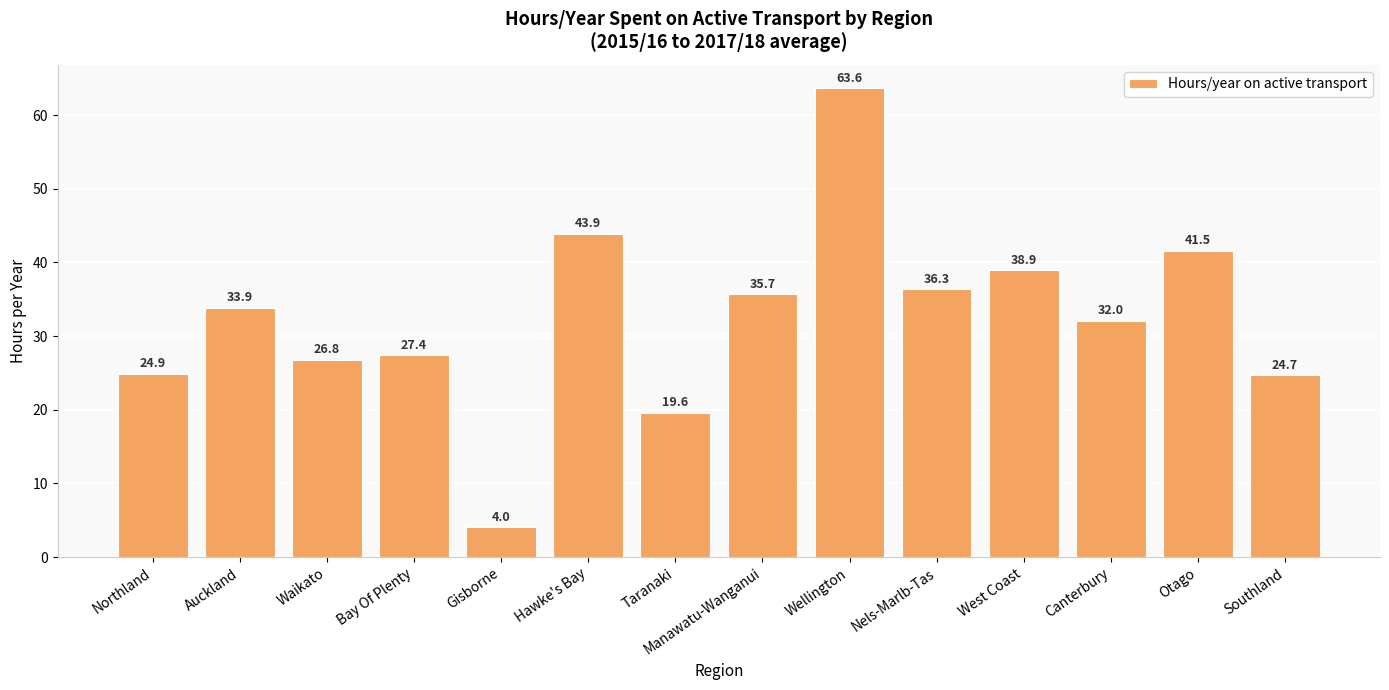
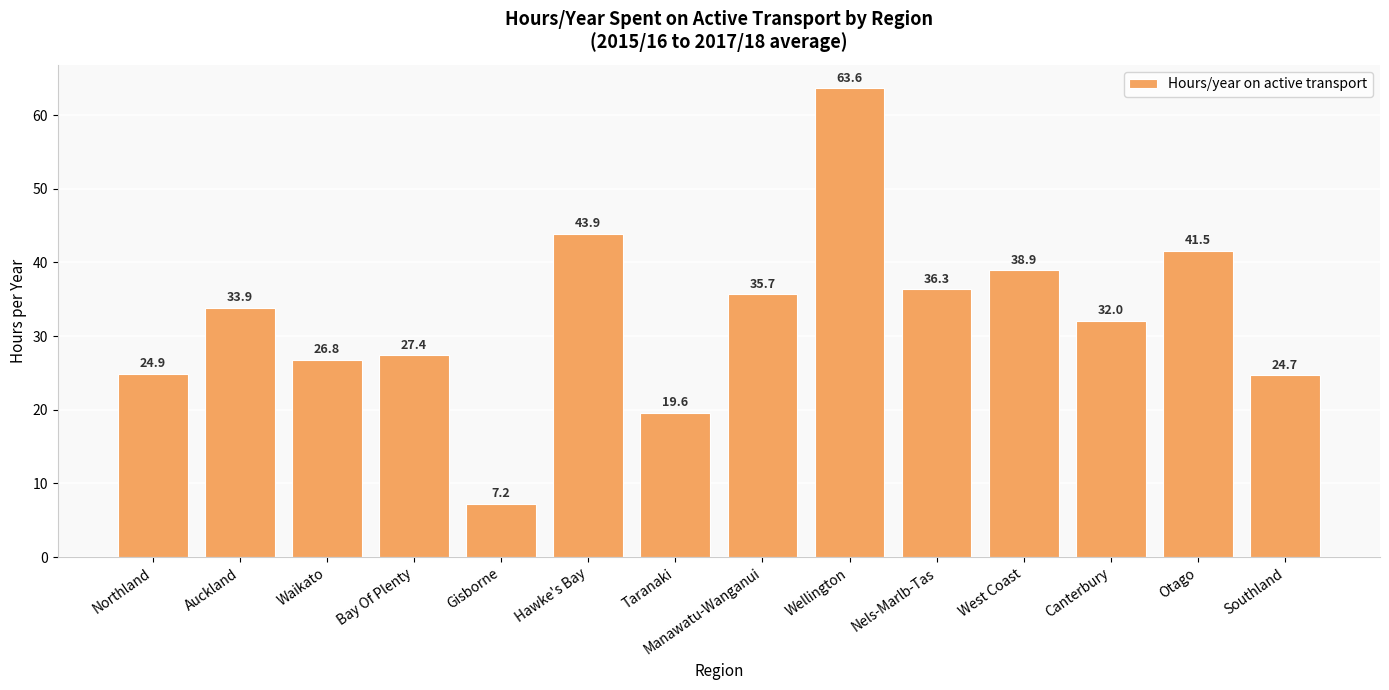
  {
    "Northland": 24.9,
    "Auckland": 33.9,
    "Waikato": 26.8,
    "Bay Of Plenty": 27.4,
-   "Gisborne": 4.0,
+   "Gisborne": 7.2,
    "Hawke's Bay": 43.9,
    "Taranaki": 19.6,
    "Manawatu-Wanganui": 35.7,
    "Wellington": 63.6,
    "Nels-Marlb-Tas": 36.3,
    "West Coast": 38.9,
    "Canterbury": 32.0,
    "Otago": 41.5,
    "Southland": 24.7
  }
